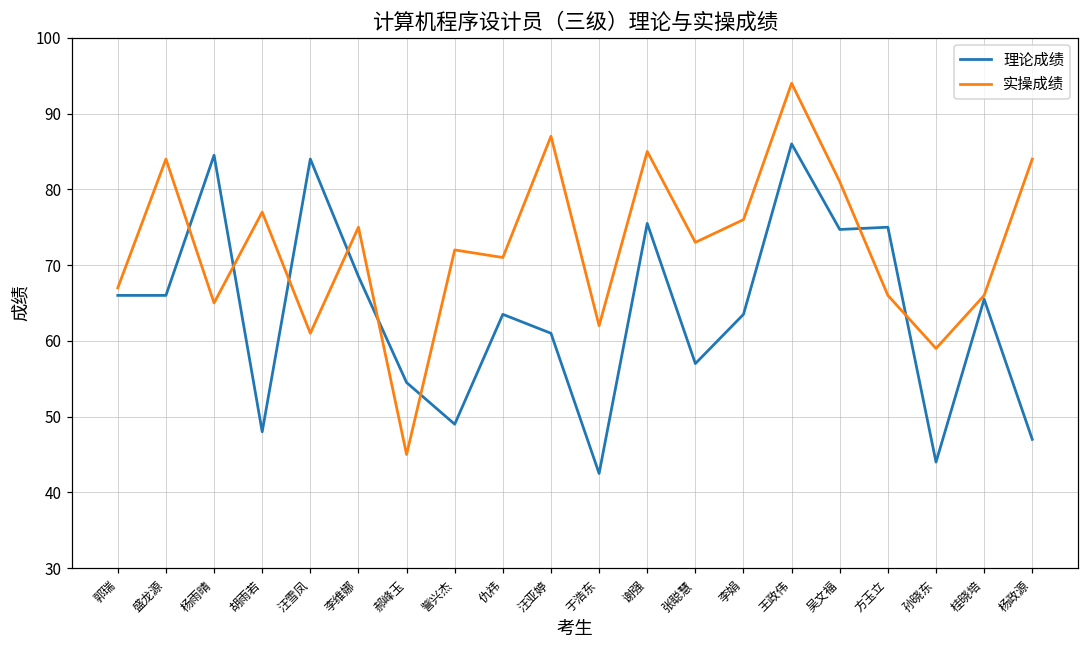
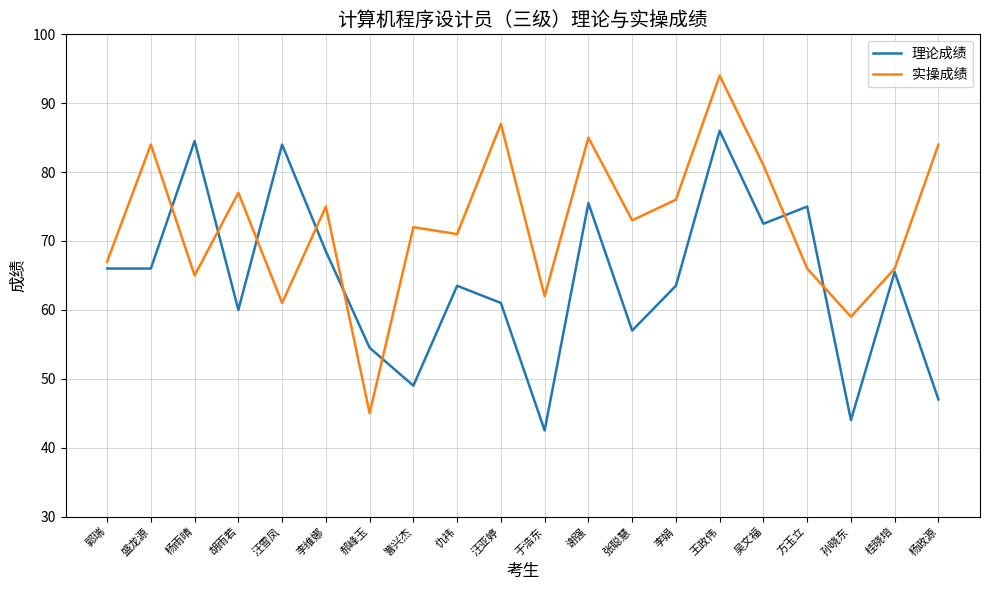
  {
    "理论成绩": {
      "郭瑞": 66,
      "盛龙源": 66,
      "杨雨晴": 85,
-     "胡雨若": 48,
+     "胡雨若": 60,
      "汪雪凤": 84,
      "李维娜": 69,
      "郝峰玉": 55,
      "訾兴杰": 49,
      "仇祎": 64,
      "汪亚婷": 61,
      "于浩东": 43,
      "谢强": 76,
      "张聪慧": 57,
      "李娟": 64,
      "王政伟": 86,
-     "吴文福": 75,
+     "吴文福": 73,
      "方玉立": 75,
      "孙晓东": 44,
      "桂晓培": 66,
      "杨政源": 47
    },
    "实操成绩": {
      "郭瑞": 67,
      "盛龙源": 84,
      "杨雨晴": 65,
      "胡雨若": 77,
      "汪雪凤": 61,
      "李维娜": 75,
      "郝峰玉": 45,
      "訾兴杰": 72,
      "仇祎": 71,
      "汪亚婷": 87,
      "于浩东": 62,
      "谢强": 85,
      "张聪慧": 73,
      "李娟": 76,
      "王政伟": 94,
      "吴文福": 81,
      "方玉立": 66,
      "孙晓东": 59,
      "桂晓培": 66,
      "杨政源": 84
    }
  }
